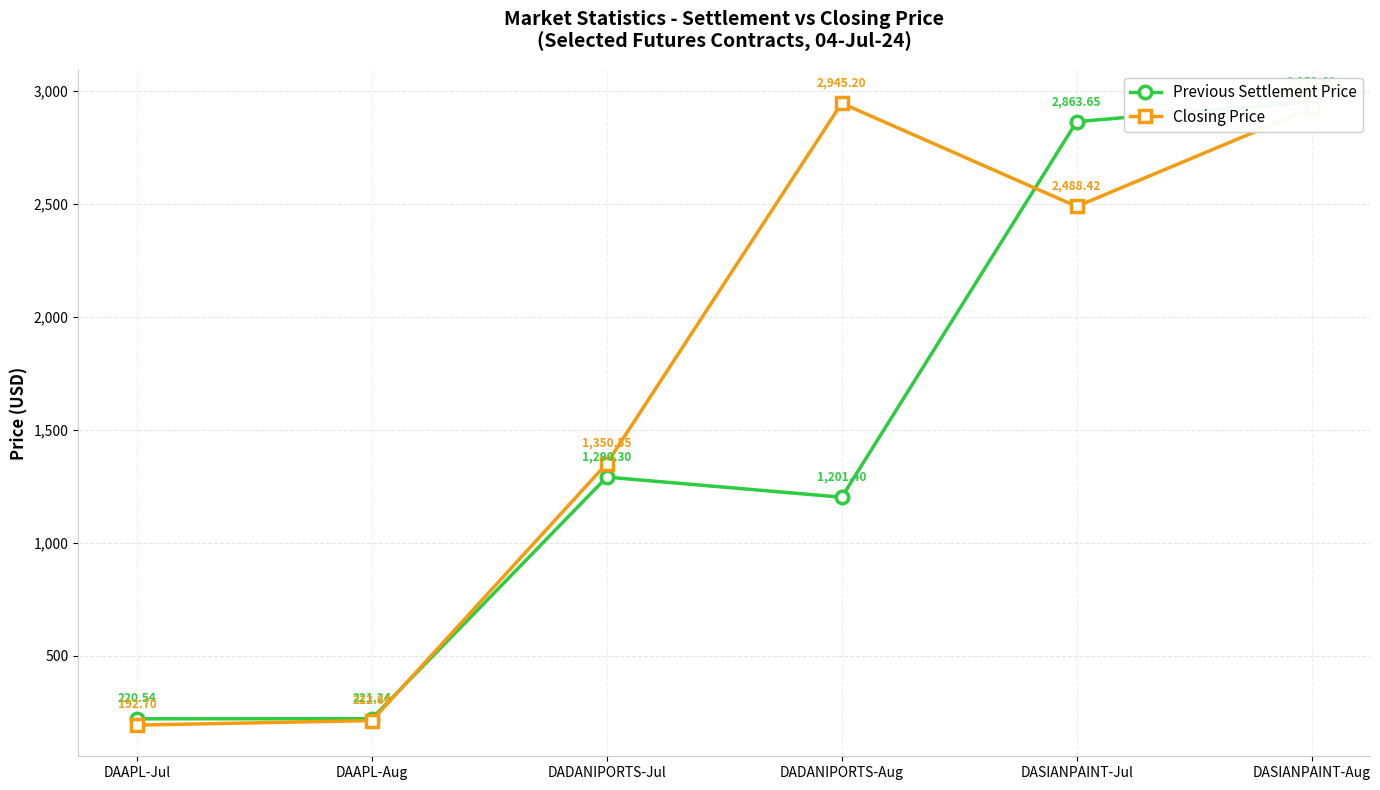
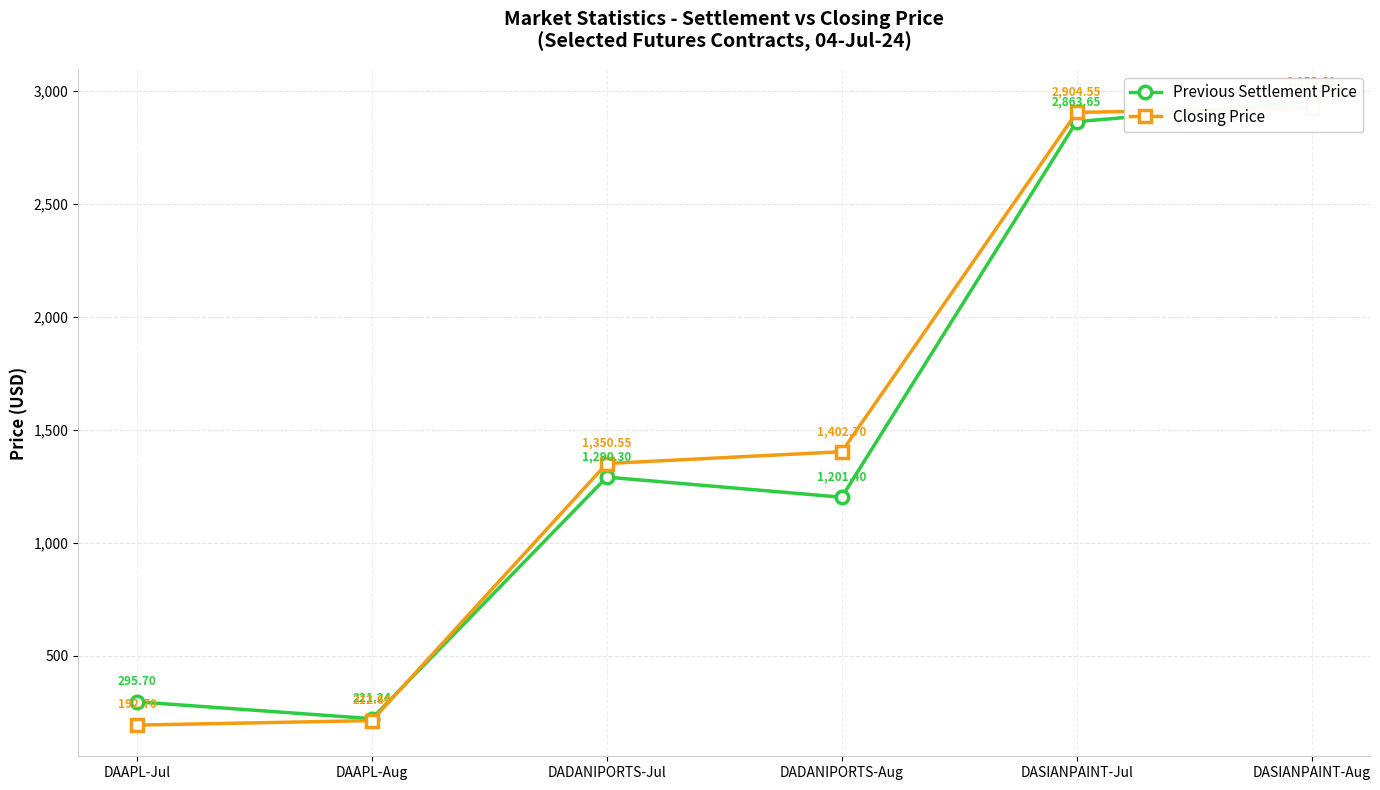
  {
    "Previous Settlement Price": {
-     "DAAPL-Jul": "220.54",
+     "DAAPL-Jul": "295.70",
      "DADANIPORTS-Aug": "1,201.40"
    },
    "Closing Price": {
      "DADANIPORTS-Jul": "1,350.55",
-     "DADANIPORTS-Aug": "2,945.20",
-     "DASIANPAINT-Jul": "2,488.42"
+     "DADANIPORTS-Aug": "1,402.70",
+     "DASIANPAINT-Jul": "2,904.55"
    }
  }
